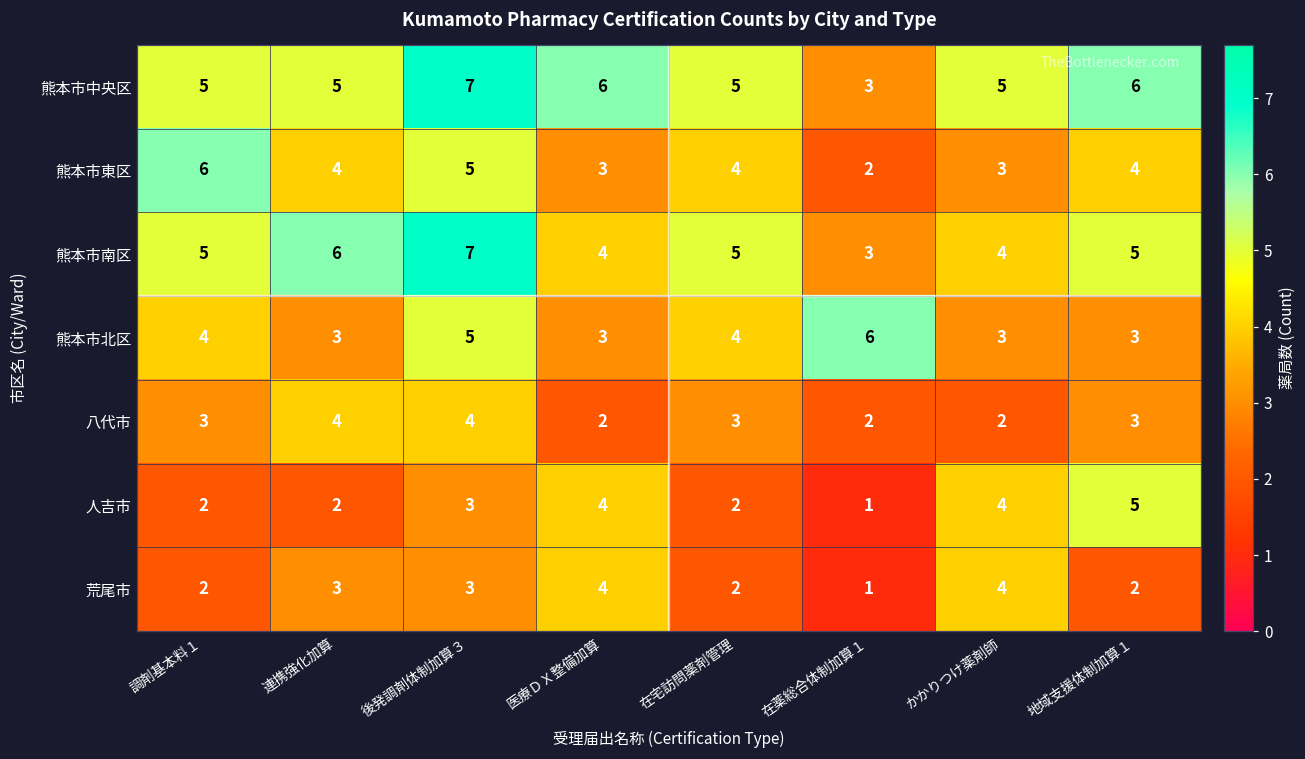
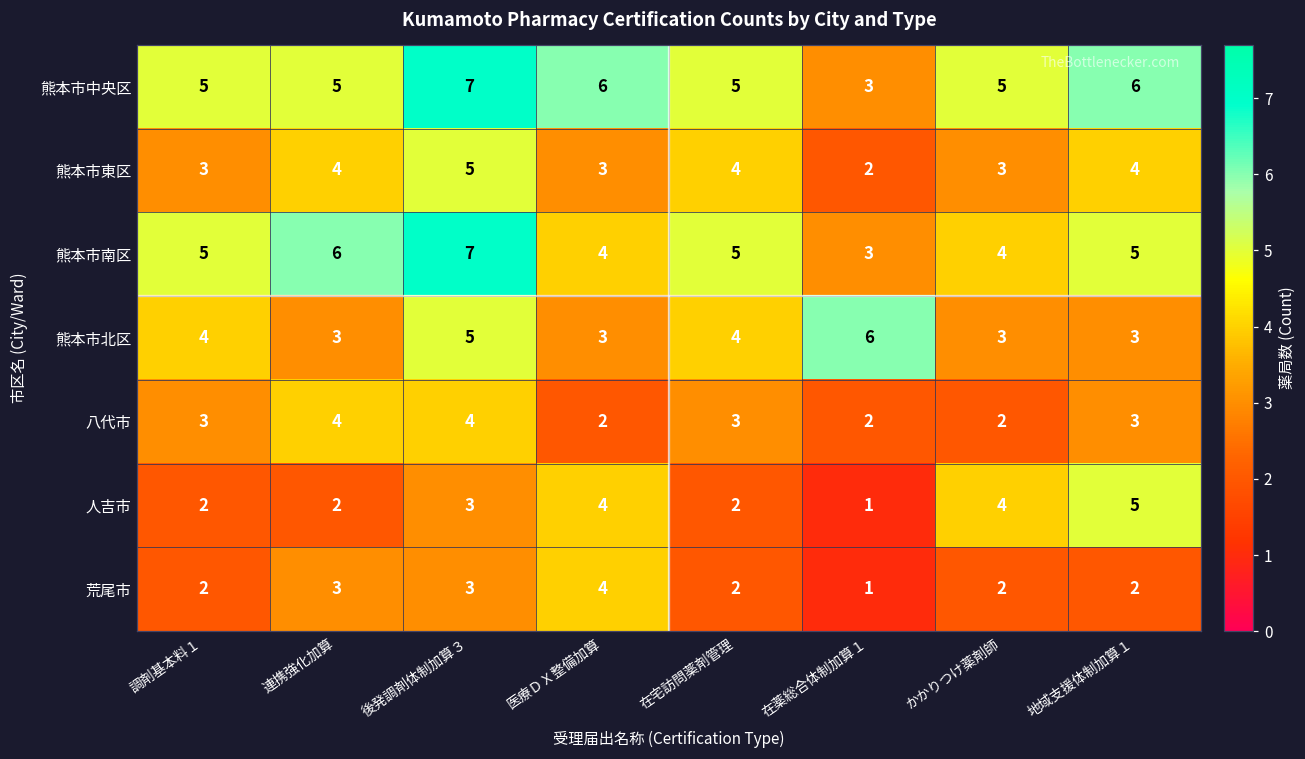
  {
    "熊本市中央区": {
      "調剤基本料１": 5,
      "連携強化加算": 5,
      "後発調剤体制加算３": 7,
      "医療ＤＸ整備加算": 6,
      "在宅訪問薬剤管理": 5,
      "在薬総合体制加算１": 3,
      "かかりつけ薬剤師": 5
    },
    "熊本市東区": {
-     "調剤基本料１": 6,
+     "調剤基本料１": 3,
      "連携強化加算": 4,
      "後発調剤体制加算３": 5,
      "医療ＤＸ整備加算": 3,
      "在宅訪問薬剤管理": 4,
      "在薬総合体制加算１": 2,
      "かかりつけ薬剤師": 3,
      "地域支援体制加算１": 4
    },
    "熊本市南区": {
      "調剤基本料１": 5,
      "連携強化加算": 6,
      "後発調剤体制加算３": 7,
      "医療ＤＸ整備加算": 4,
      "在宅訪問薬剤管理": 5,
      "在薬総合体制加算１": 3,
      "かかりつけ薬剤師": 4,
      "地域支援体制加算１": 5
    },
    "熊本市北区": {
      "調剤基本料１": 4,
      "連携強化加算": 3,
      "後発調剤体制加算３": 5,
      "医療ＤＸ整備加算": 3,
      "在宅訪問薬剤管理": 4,
      "在薬総合体制加算１": 6,
      "かかりつけ薬剤師": 3,
      "地域支援体制加算１": 3
    },
    "八代市": {
      "調剤基本料１": 3,
      "連携強化加算": 4,
      "後発調剤体制加算３": 4,
      "医療ＤＸ整備加算": 2,
      "在宅訪問薬剤管理": 3,
      "在薬総合体制加算１": 2,
      "かかりつけ薬剤師": 2,
      "地域支援体制加算１": 3
    },
    "人吉市": {
      "調剤基本料１": 2,
      "連携強化加算": 2,
      "後発調剤体制加算３": 3,
      "医療ＤＸ整備加算": 4,
      "在宅訪問薬剤管理": 2,
      "在薬総合体制加算１": 1,
      "かかりつけ薬剤師": 4,
      "地域支援体制加算１": 5
    },
    "荒尾市": {
      "調剤基本料１": 2,
      "連携強化加算": 3,
      "後発調剤体制加算３": 3,
      "医療ＤＸ整備加算": 4,
      "在宅訪問薬剤管理": 2,
      "在薬総合体制加算１": 1,
-     "かかりつけ薬剤師": 4,
+     "かかりつけ薬剤師": 2,
      "地域支援体制加算１": 2
    }
  }
